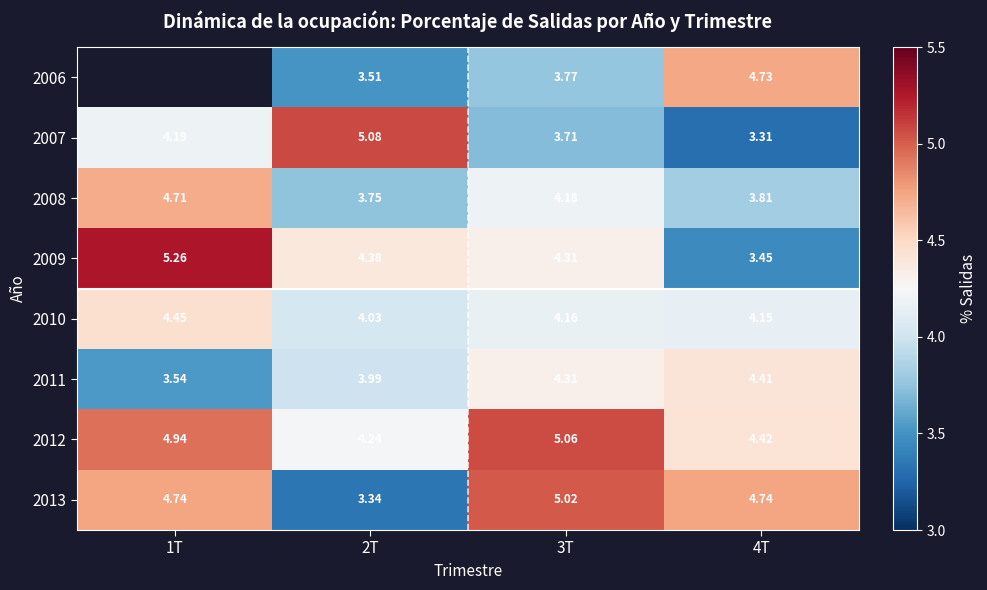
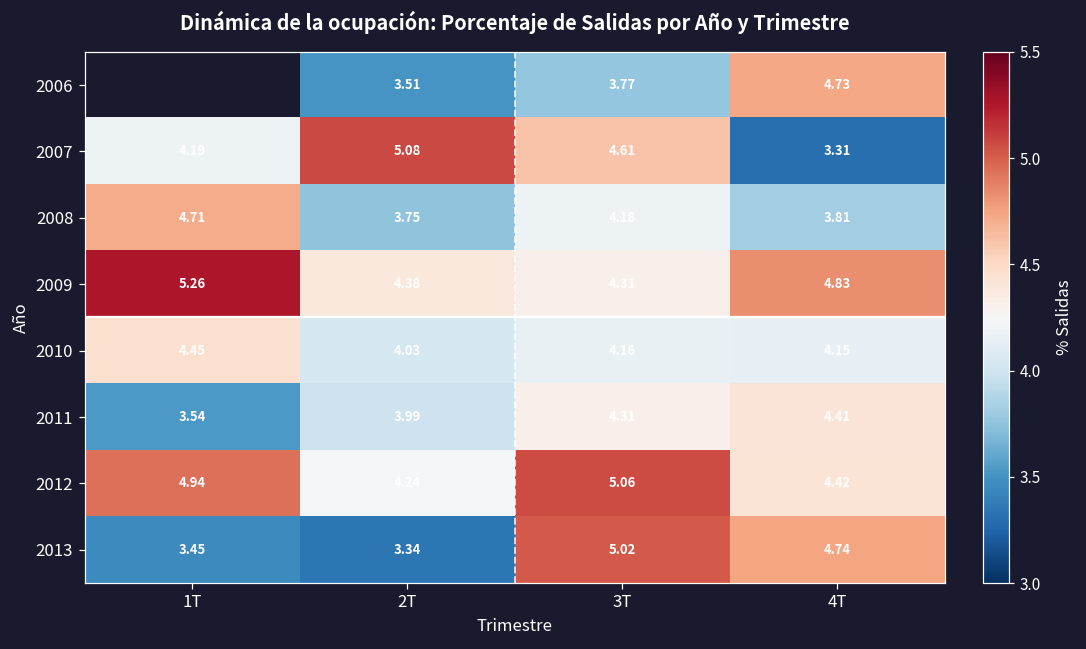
  {
    "2006": {
      "2T": 3.51,
      "3T": 3.77,
      "4T": 4.73
    },
    "2007": {
      "2T": 5.08,
-     "3T": 3.71,
+     "3T": 4.61,
      "4T": 3.31
    },
    "2008": {
      "1T": 4.71,
      "2T": 3.75,
      "4T": 3.81
    },
    "2009": {
      "1T": 5.26,
-     "4T": 3.45
+     "4T": 4.83
    },
    "2011": {
      "1T": 3.54,
      "2T": 3.99
    },
    "2012": {
      "1T": 4.94,
      "3T": 5.06
    },
    "2013": {
-     "1T": 4.74,
+     "1T": 3.45,
      "2T": 3.34,
      "3T": 5.02,
      "4T": 4.74
    }
  }
